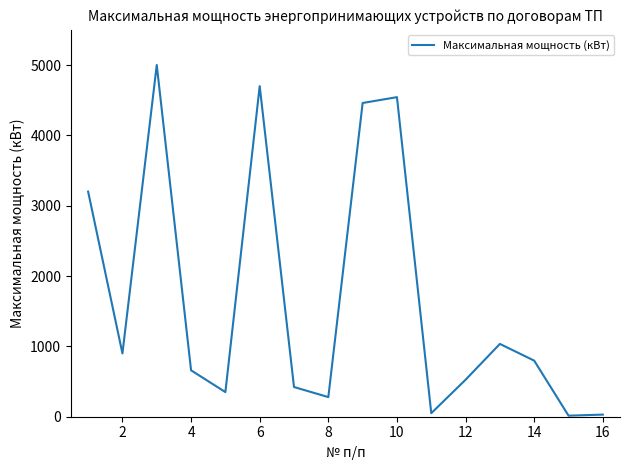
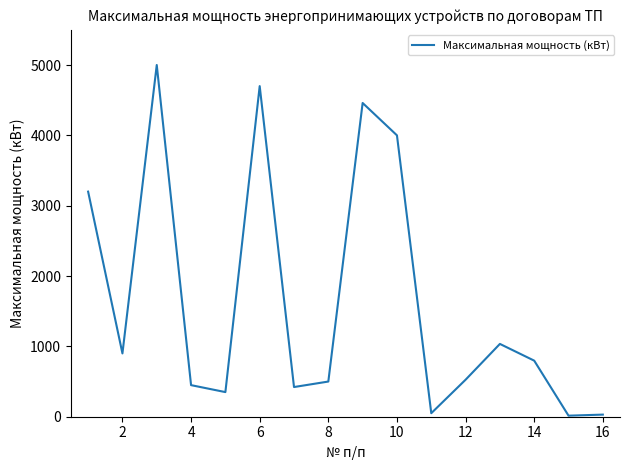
  {
    "2": 900,
-   "4": 700,
+   "4": 400,
    "6": 4700,
-   "8": 300,
-   "10": 4500,
+   "8": 500,
+   "10": 4000,
    "12": 500,
    "14": 800,
    "16": 0
  }
